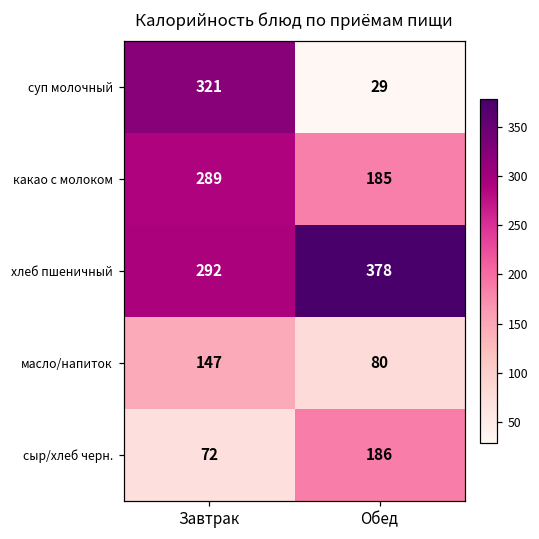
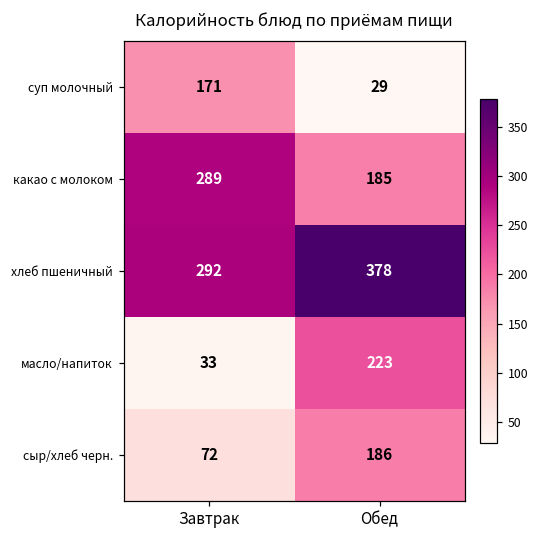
  {
    "суп молочный": {
-     "Завтрак": 321,
+     "Завтрак": 171,
      "Обед": 29
    },
    "какао с молоком": {
      "Завтрак": 289,
      "Обед": 185
    },
    "хлеб пшеничный": {
      "Завтрак": 292,
      "Обед": 378
    },
    "масло/напиток": {
-     "Завтрак": 147,
-     "Обед": 80
+     "Завтрак": 33,
+     "Обед": 223
    },
    "сыр/хлеб черн.": {
      "Завтрак": 72,
      "Обед": 186
    }
  }
